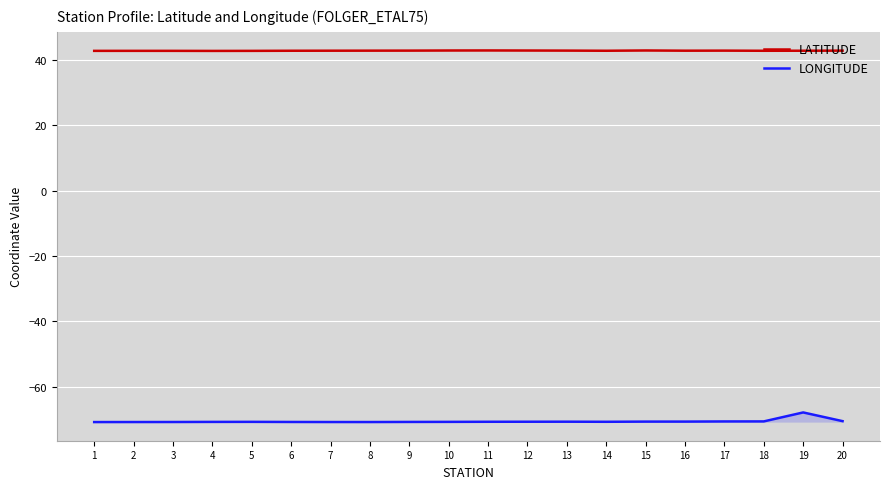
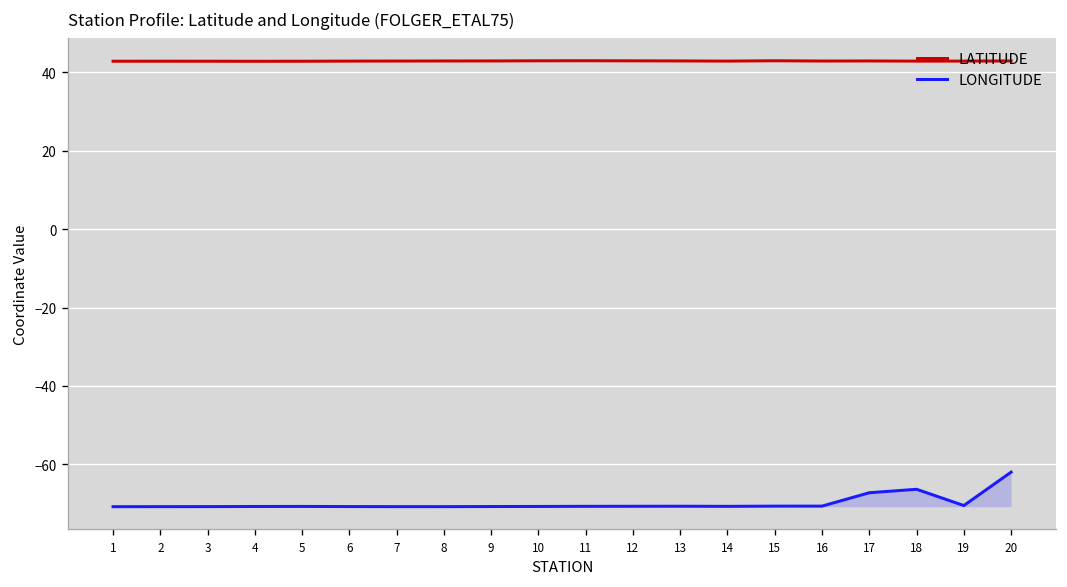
  {
    "LATITUDE": {
      "1": 43,
      "2": 43,
      "3": 43,
      "4": 43,
      "5": 43,
      "6": 43,
      "7": 43,
      "8": 43,
      "9": 43,
      "10": 43,
      "11": 43,
      "12": 43,
      "13": 43,
      "14": 43,
      "15": 43,
      "16": 43,
      "17": 43,
      "18": 43,
      "19": 43,
      "20": 43
    },
    "LONGITUDE": {
      "1": -71,
      "2": -71,
      "3": -71,
      "4": -71,
      "5": -71,
      "6": -71,
      "7": -71,
      "8": -71,
      "9": -71,
      "10": -71,
      "11": -71,
      "12": -71,
      "13": -71,
      "14": -71,
      "15": -71,
      "16": -71,
-     "17": -71,
-     "18": -71,
-     "19": -68,
-     "20": -71
+     "17": -67,
+     "18": -66,
+     "19": -71,
+     "20": -62
    }
  }
